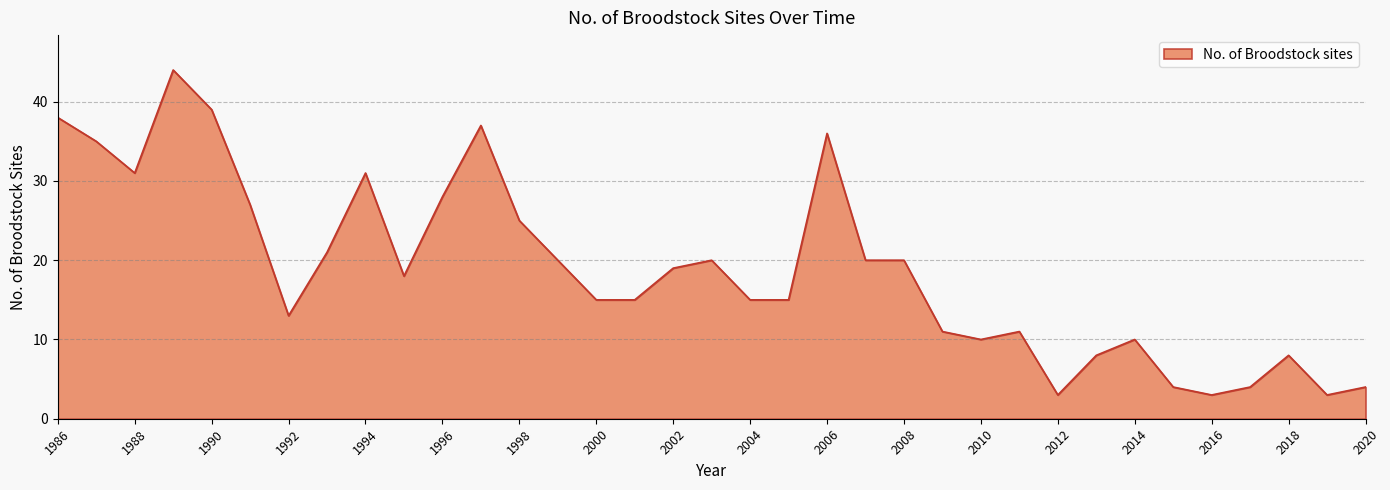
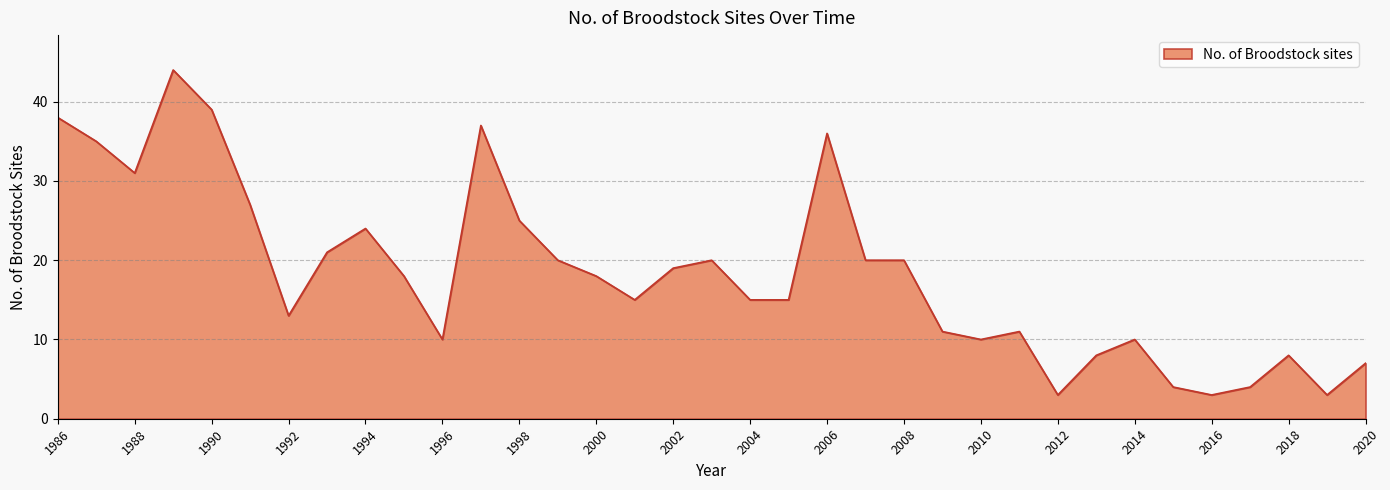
  {
    "1986": 38,
    "1988": 31,
    "1990": 39,
    "1992": 13,
-   "1994": 31,
-   "1996": 28,
+   "1994": 24,
+   "1996": 10,
    "1998": 25,
-   "2000": 15,
+   "2000": 18,
    "2002": 19,
    "2004": 15,
    "2006": 36,
    "2008": 20,
    "2010": 10,
    "2012": 3,
    "2014": 10,
    "2016": 3,
    "2018": 8,
-   "2020": 4
+   "2020": 7
  }
